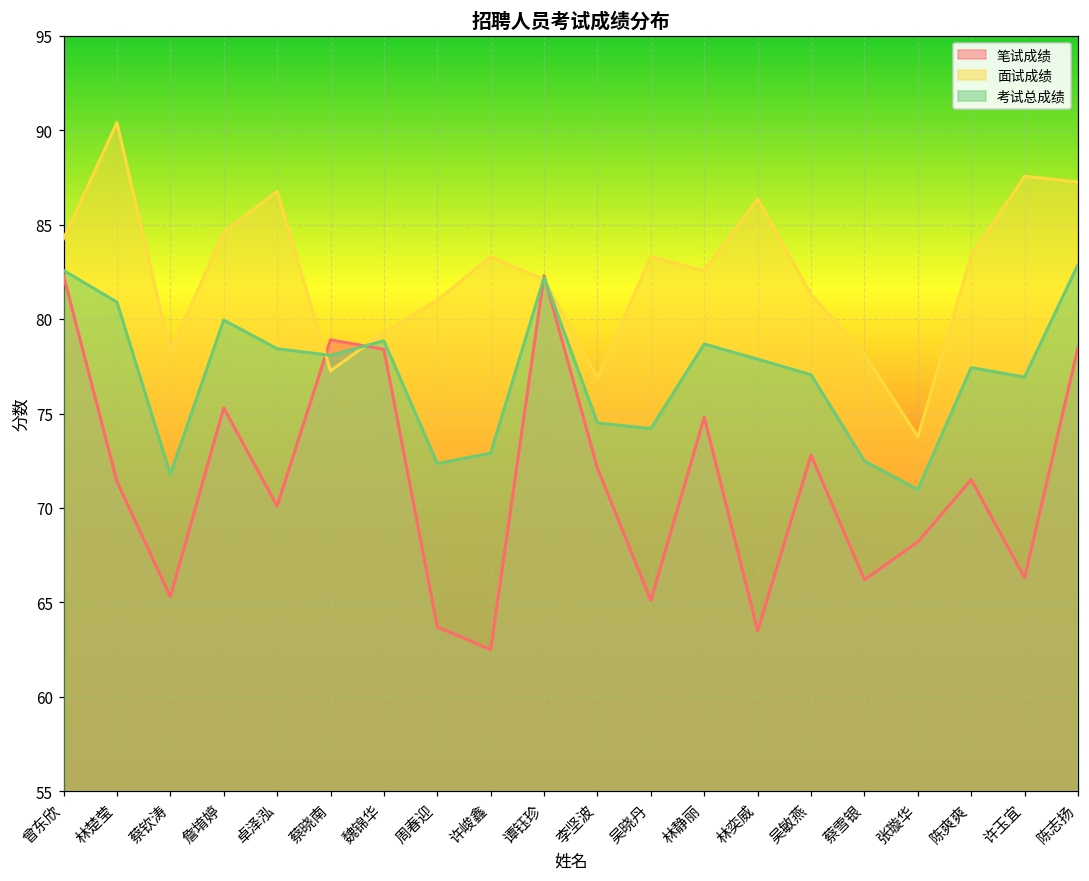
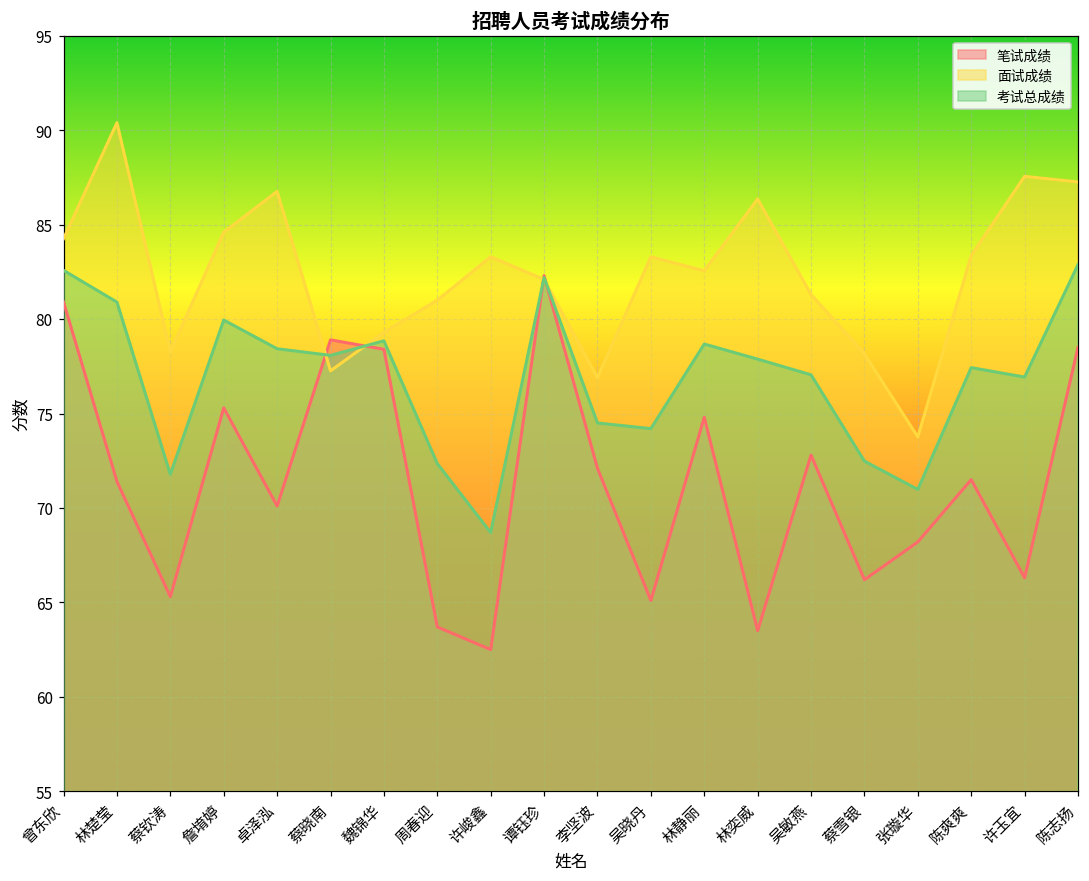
  {
    "笔试成绩": {
-     "曾东欣": 82.3,
+     "曾东欣": 80.9,
      "林楚莹": 71.4,
      "蔡钦涛": 65.3,
      "詹堉婷": 75.3,
      "卓泽泓": 70.1,
      "蔡晓南": 78.9,
      "魏锦华": 78.4,
      "周春迎": 63.7,
      "许峻鑫": 62.5,
      "李坚波": 72.1,
      "吴晓丹": 65.1,
      "林静丽": 74.8,
      "林奕威": 63.5,
      "吴敏燕": 72.8,
      "蔡雪银": 66.2,
      "张璇华": 68.2,
      "陈爽爽": 71.5,
      "许玉宜": 66.3,
      "陈志扬": 78.5
    },
    "面试成绩": {
      "曾东欣": 84.3,
      "林楚莹": 90.4,
      "蔡钦涛": 78.3,
      "詹堉婷": 84.6,
      "卓泽泓": 86.8,
      "蔡晓南": 77.3,
      "魏锦华": 79.3,
      "周春迎": 81.0,
      "许峻鑫": 83.3,
      "李坚波": 76.9,
      "吴晓丹": 83.3,
      "林静丽": 82.6,
      "林奕威": 86.4,
      "吴敏燕": 81.3,
      "蔡雪银": 78.2,
      "张璇华": 73.8,
      "陈爽爽": 83.4,
      "许玉宜": 87.6,
      "陈志扬": 87.3
    },
    "考试总成绩": {
      "曾东欣": 82.6,
      "林楚莹": 80.9,
      "蔡钦涛": 71.8,
      "詹堉婷": 80.0,
      "卓泽泓": 78.4,
      "蔡晓南": 78.1,
      "魏锦华": 78.9,
      "周春迎": 72.4,
-     "许峻鑫": 72.9,
+     "许峻鑫": 68.7,
      "李坚波": 74.5,
      "吴晓丹": 74.2,
      "林静丽": 78.7,
      "林奕威": 77.9,
      "吴敏燕": 77.1,
      "蔡雪银": 72.5,
      "张璇华": 71.0,
      "陈爽爽": 77.4,
      "许玉宜": 76.9,
      "陈志扬": 82.9
    }
  }
